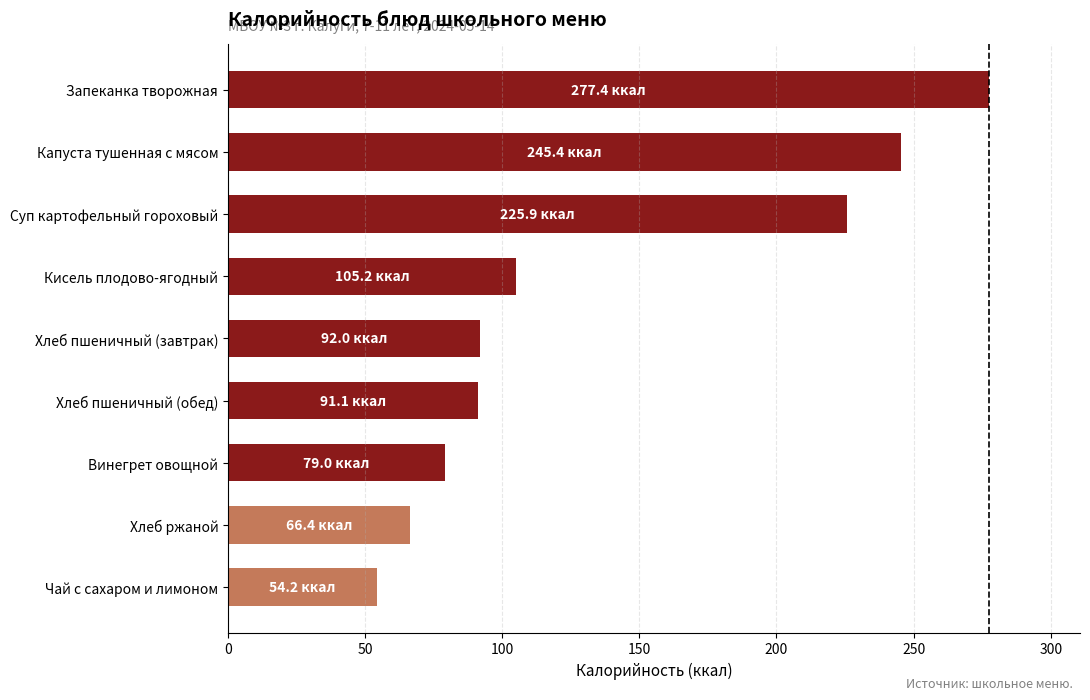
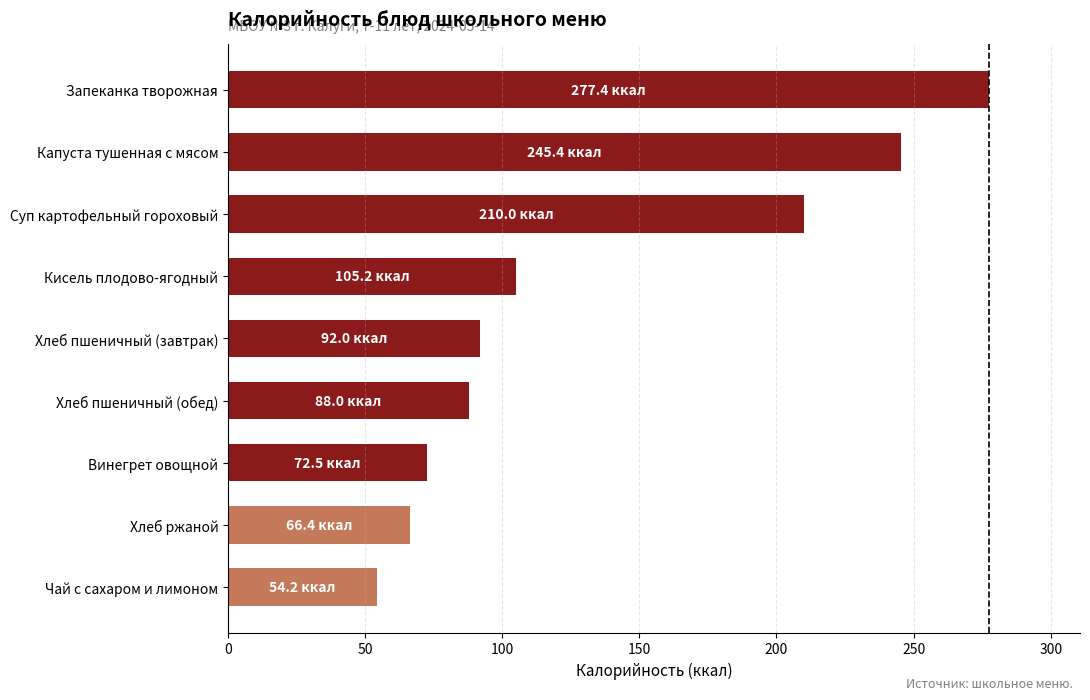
  {
    "Запеканка творожная": 277.4,
    "Капуста тушенная с мясом": 245.4,
-   "Суп картофельный гороховый": 225.9,
+   "Суп картофельный гороховый": 210.0,
    "Кисель плодово-ягодный": 105.2,
    "Хлеб пшеничный (завтрак)": 92.0,
-   "Хлеб пшеничный (обед)": 91.1,
-   "Винегрет овощной": 79.0,
+   "Хлеб пшеничный (обед)": 88.0,
+   "Винегрет овощной": 72.5,
    "Хлеб ржаной": 66.4,
    "Чай с сахаром и лимоном": 54.2
  }
